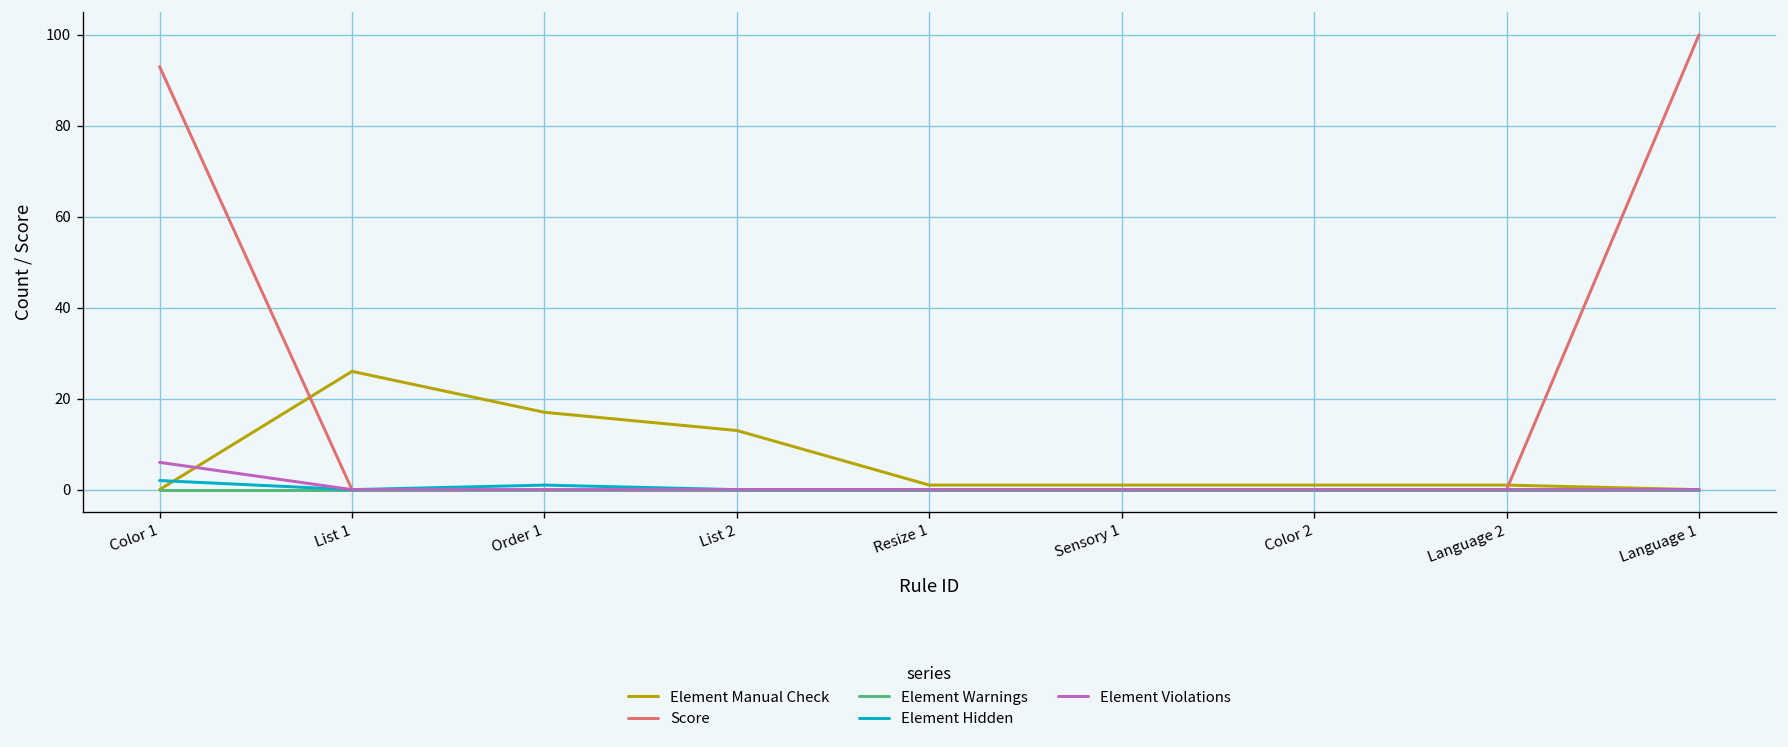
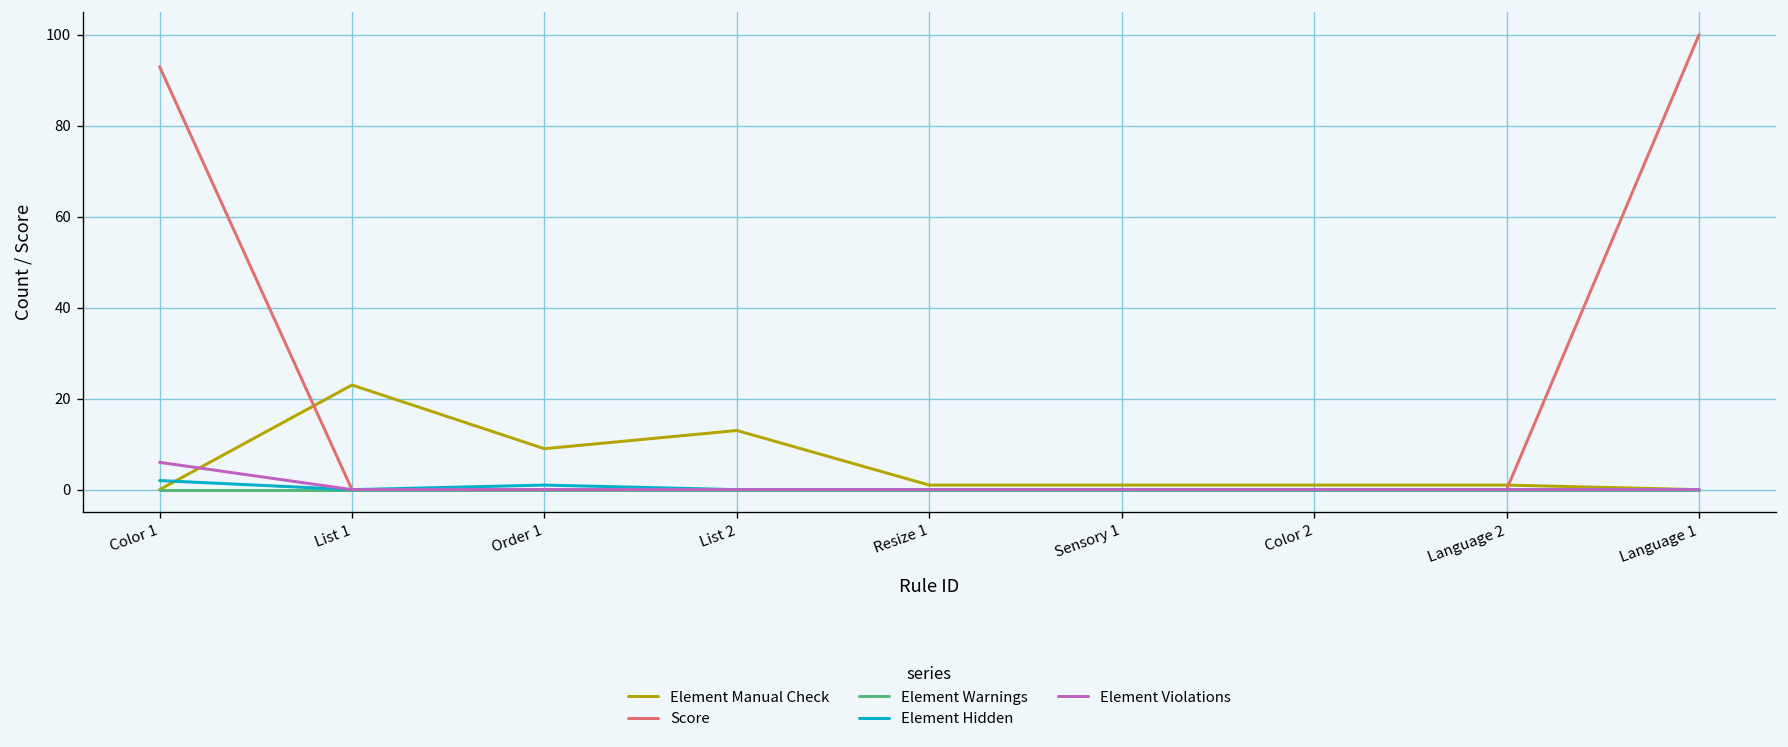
  {
    "Element Manual Check": {
-     "List 1": 26,
-     "Order 1": 17,
+     "List 1": 23,
+     "Order 1": 9,
      "List 2": 13,
      "Resize 1": 1,
      "Sensory 1": 1,
      "Color 2": 1,
      "Language 2": 1
    },
    "Score": {
      "Color 1": 93,
      "Language 1": 100
    },
    "Element Hidden": {
      "Color 1": 2,
      "Order 1": 1
    },
    "Element Violations": {
      "Color 1": 6
    }
  }
